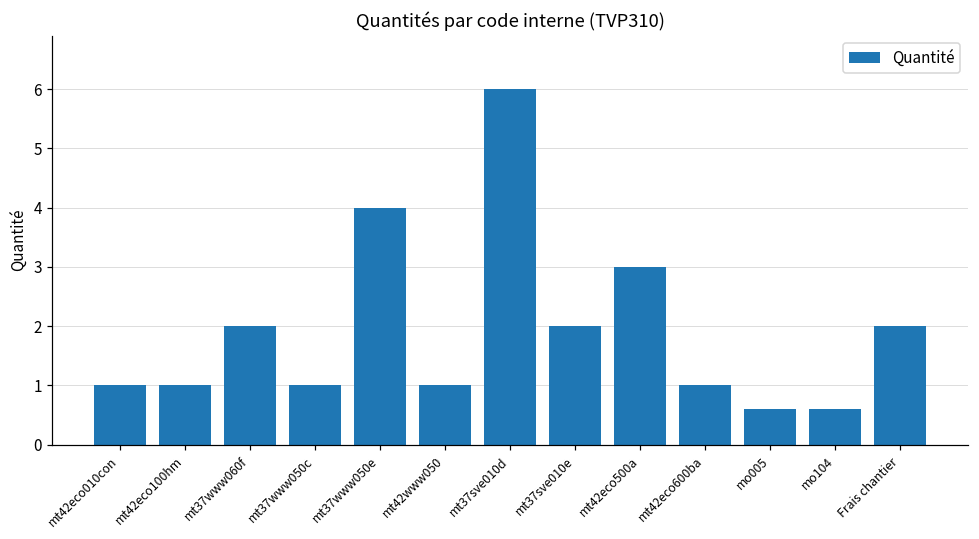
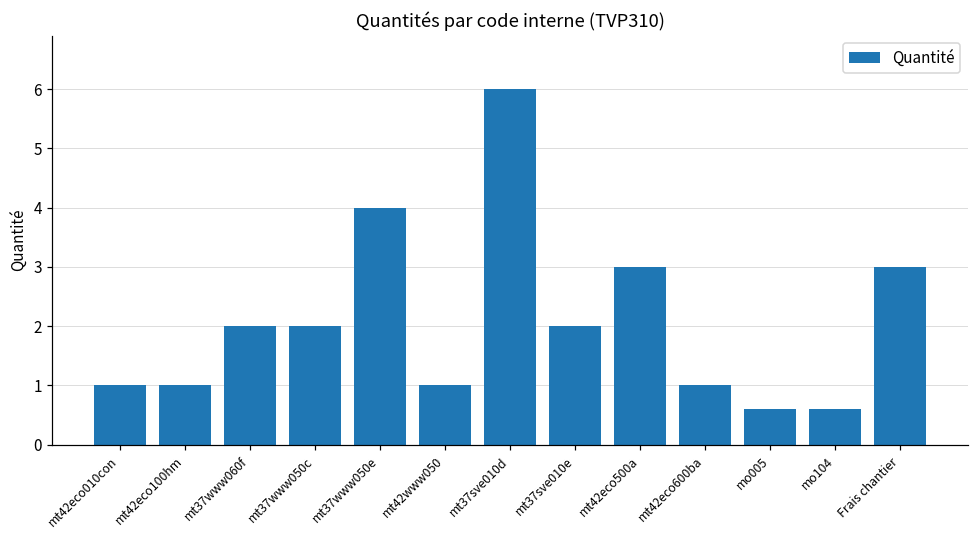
  {
    "mt42eco010con": 1,
    "mt42eco100hm": 1,
    "mt37www060f": 2,
-   "mt37www050c": 1,
+   "mt37www050c": 2,
    "mt37www050e": 4,
    "mt42www050": 1,
    "mt37sve010d": 6,
    "mt37sve010e": 2,
    "mt42eco500a": 3,
    "mt42eco600ba": 1,
    "mo005": 0.6,
    "mo104": 0.6,
-   "Frais chantier": 2
+   "Frais chantier": 3
  }
